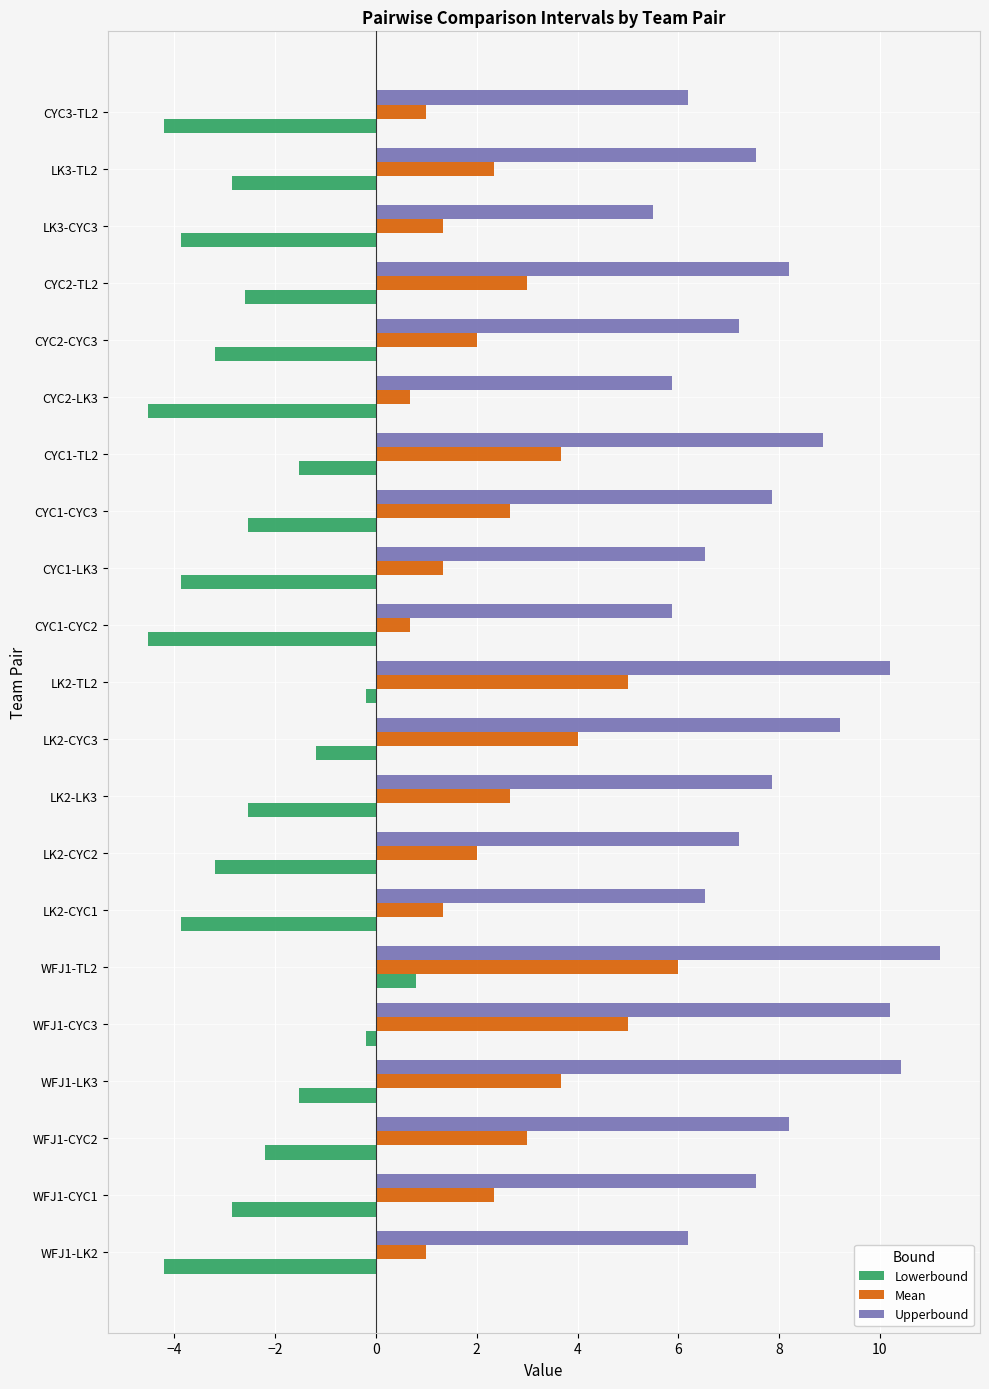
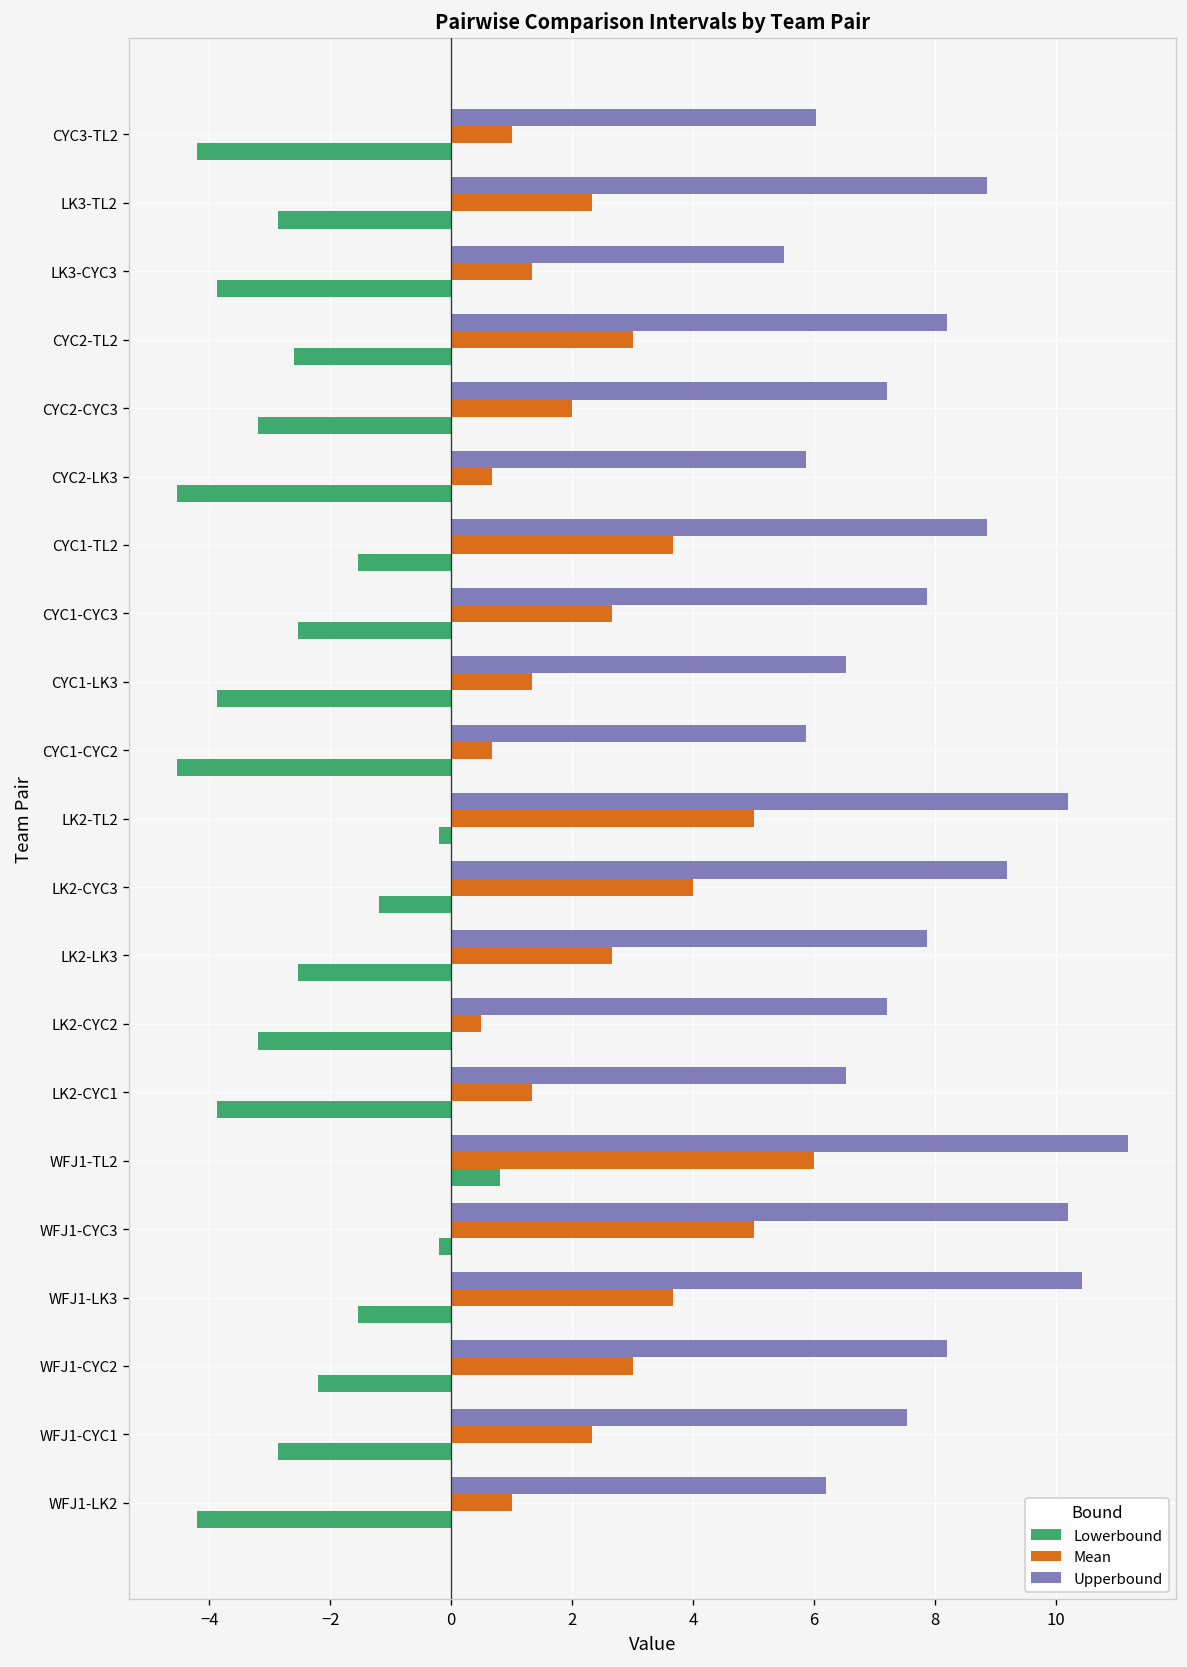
  {
    "Lowerbound": {
      "CYC3-TL2": -4.2,
      "LK3-TL2": -2.9,
      "LK3-CYC3": -3.9,
      "CYC2-TL2": -2.6,
      "CYC2-CYC3": -3.2,
      "CYC2-LK3": -4.5,
      "CYC1-TL2": -1.5,
      "CYC1-CYC3": -2.5,
      "CYC1-LK3": -3.9,
      "CYC1-CYC2": -4.5,
      "LK2-TL2": -0.2,
      "LK2-CYC3": -1.2,
      "LK2-LK3": -2.5,
      "LK2-CYC2": -3.2,
      "LK2-CYC1": -3.9,
      "WFJ1-TL2": 0.8,
      "WFJ1-CYC3": -0.2,
      "WFJ1-LK3": -1.5,
      "WFJ1-CYC2": -2.2,
      "WFJ1-CYC1": -2.9,
      "WFJ1-LK2": -4.2
    },
    "Mean": {
      "CYC3-TL2": 1.0,
      "LK3-TL2": 2.3,
      "LK3-CYC3": 1.3,
      "CYC2-TL2": 3.0,
      "CYC2-CYC3": 2.0,
      "CYC2-LK3": 0.7,
      "CYC1-TL2": 3.7,
      "CYC1-CYC3": 2.7,
      "CYC1-LK3": 1.3,
      "CYC1-CYC2": 0.7,
      "LK2-TL2": 5.0,
      "LK2-CYC3": 4.0,
      "LK2-LK3": 2.7,
-     "LK2-CYC2": 2.0,
+     "LK2-CYC2": 0.5,
      "LK2-CYC1": 1.3,
      "WFJ1-TL2": 6.0,
      "WFJ1-CYC3": 5.0,
      "WFJ1-LK3": 3.7,
      "WFJ1-CYC2": 3.0,
      "WFJ1-CYC1": 2.3,
      "WFJ1-LK2": 1.0
    },
    "Upperbound": {
-     "CYC3-TL2": 6.2,
-     "LK3-TL2": 7.5,
+     "CYC3-TL2": 6.0,
+     "LK3-TL2": 8.9,
      "LK3-CYC3": 5.5,
      "CYC2-TL2": 8.2,
      "CYC2-CYC3": 7.2,
      "CYC2-LK3": 5.9,
      "CYC1-TL2": 8.9,
      "CYC1-CYC3": 7.9,
      "CYC1-LK3": 6.5,
      "CYC1-CYC2": 5.9,
      "LK2-TL2": 10.2,
      "LK2-CYC3": 9.2,
      "LK2-LK3": 7.9,
      "LK2-CYC2": 7.2,
      "LK2-CYC1": 6.5,
      "WFJ1-TL2": 11.2,
      "WFJ1-CYC3": 10.2,
      "WFJ1-LK3": 10.4,
      "WFJ1-CYC2": 8.2,
      "WFJ1-CYC1": 7.5,
      "WFJ1-LK2": 6.2
    }
  }
